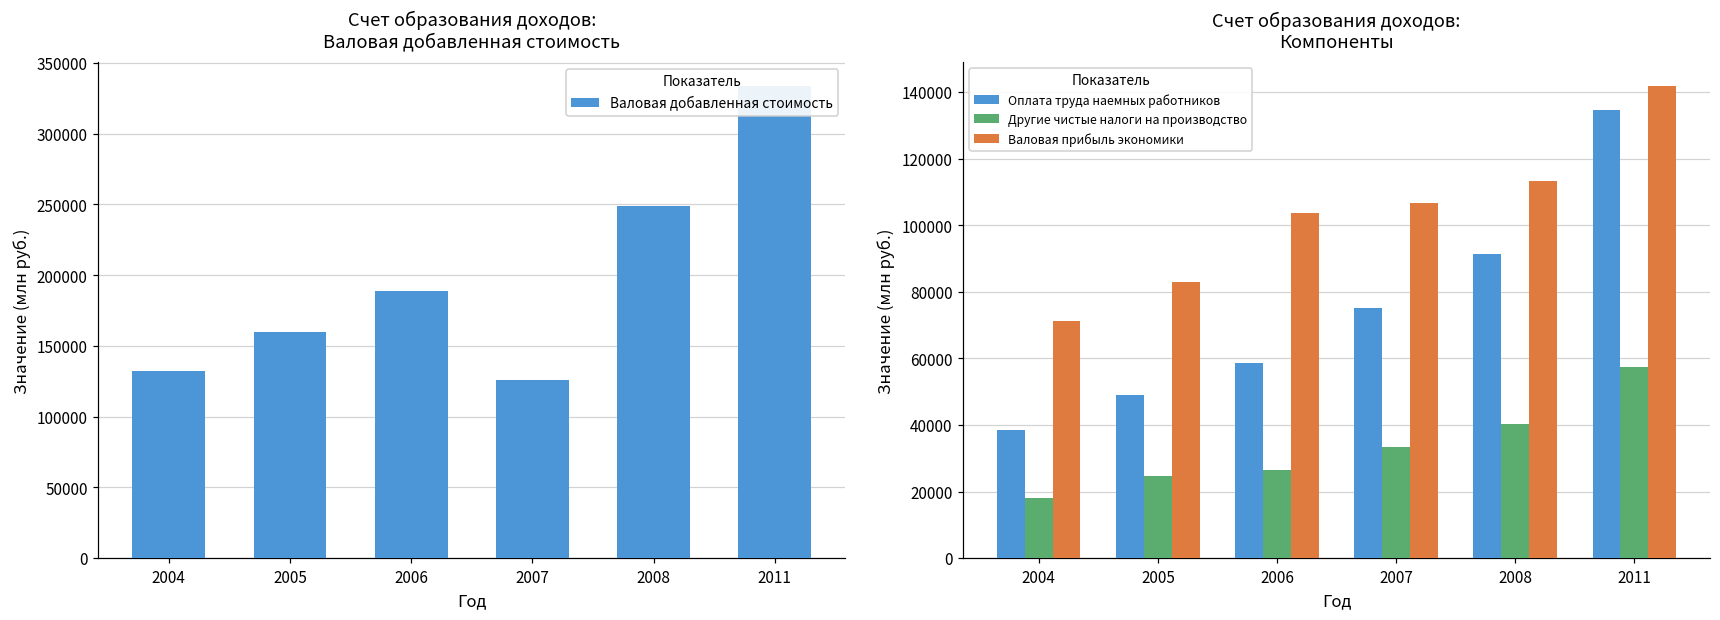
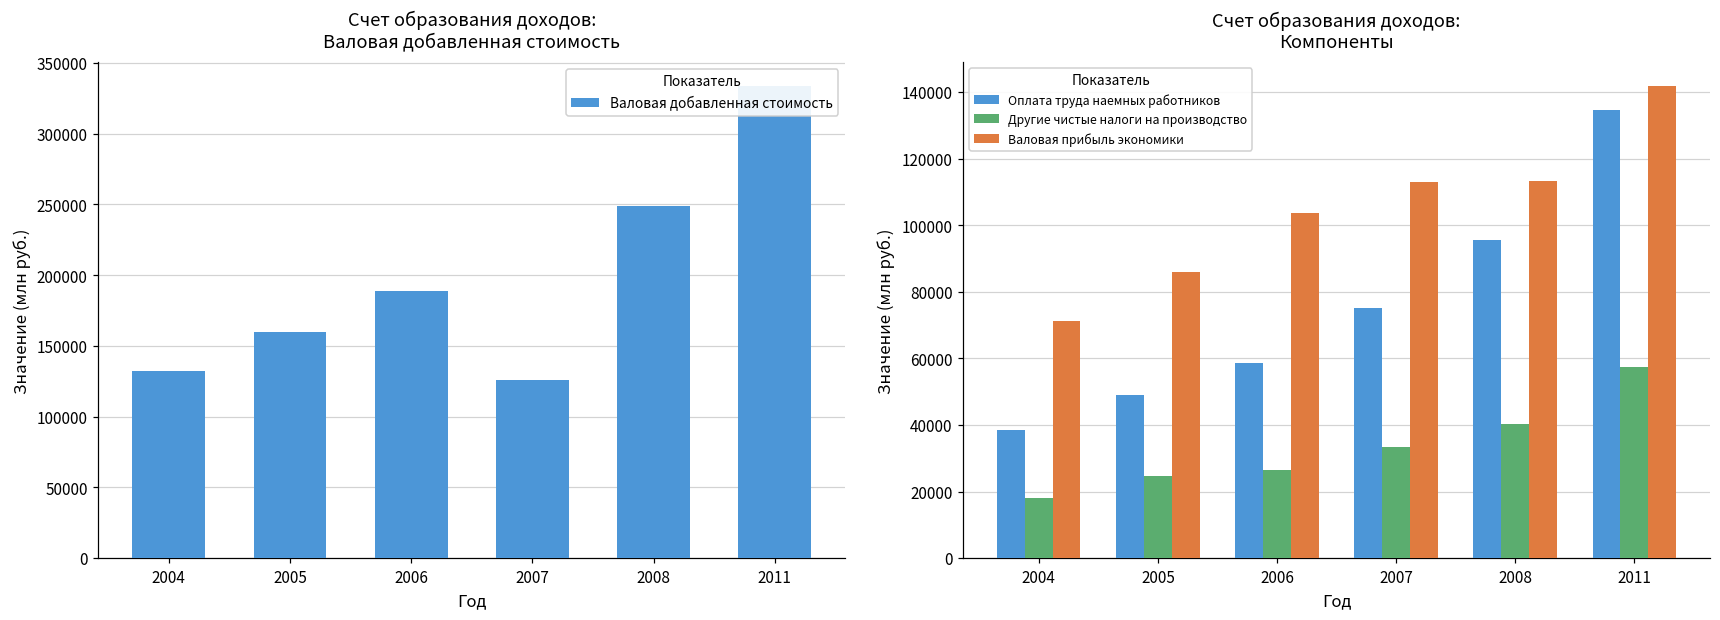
  {
    "Счет образования доходов: Валовая добавленная стоимость": {
      "2004": 132000,
      "2005": 160000,
      "2006": 189000,
      "2007": 126000,
      "2008": 249000
    },
    "Счет образования доходов: Компоненты": {
      "Оплата труда наемных работников": {
        "2004": 38000,
        "2005": 49000,
        "2006": 59000,
        "2007": 75000,
-       "2008": 91000,
+       "2008": 96000,
        "2011": 135000
      },
      "Другие чистые налоги на производство": {
        "2004": 18000,
        "2005": 25000,
        "2006": 26000,
        "2007": 33000,
        "2008": 40000,
        "2011": 57000
      },
      "Валовая прибыль экономики": {
        "2004": 71000,
-       "2005": 83000,
+       "2005": 86000,
        "2006": 104000,
-       "2007": 107000,
+       "2007": 113000,
        "2008": 113000,
        "2011": 142000
      }
    }
  }
